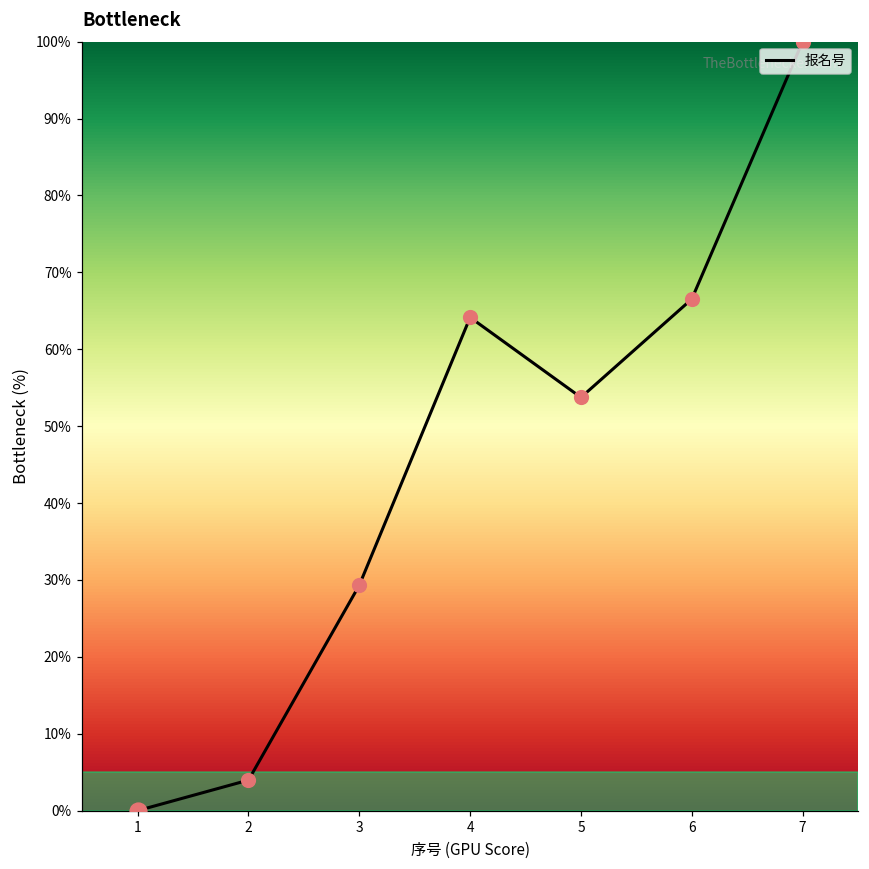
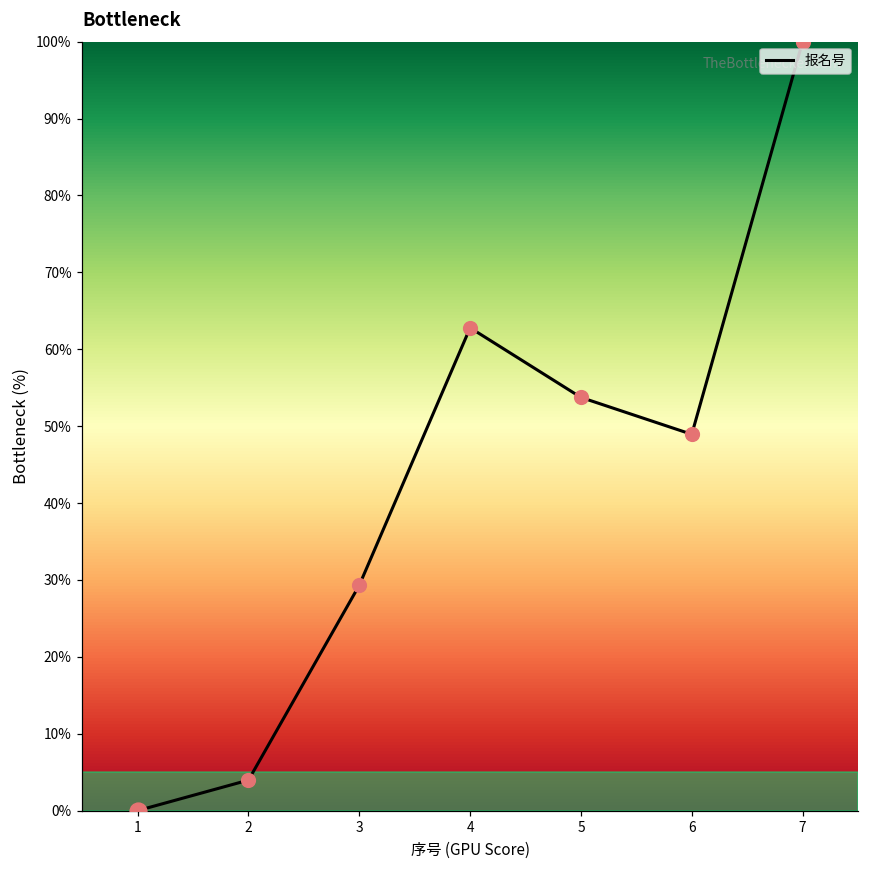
  {
    "报名号": {
      "3": "29%",
-     "4": "64%",
+     "4": "63%",
      "5": "54%",
-     "6": "67%",
+     "6": "49%",
      "7": "100%"
    }
  }
